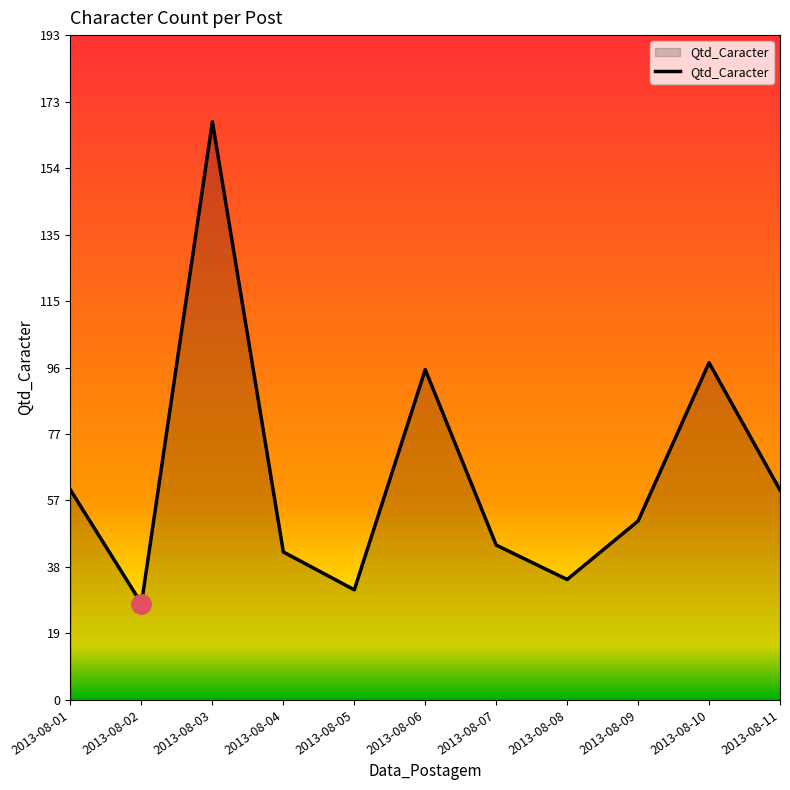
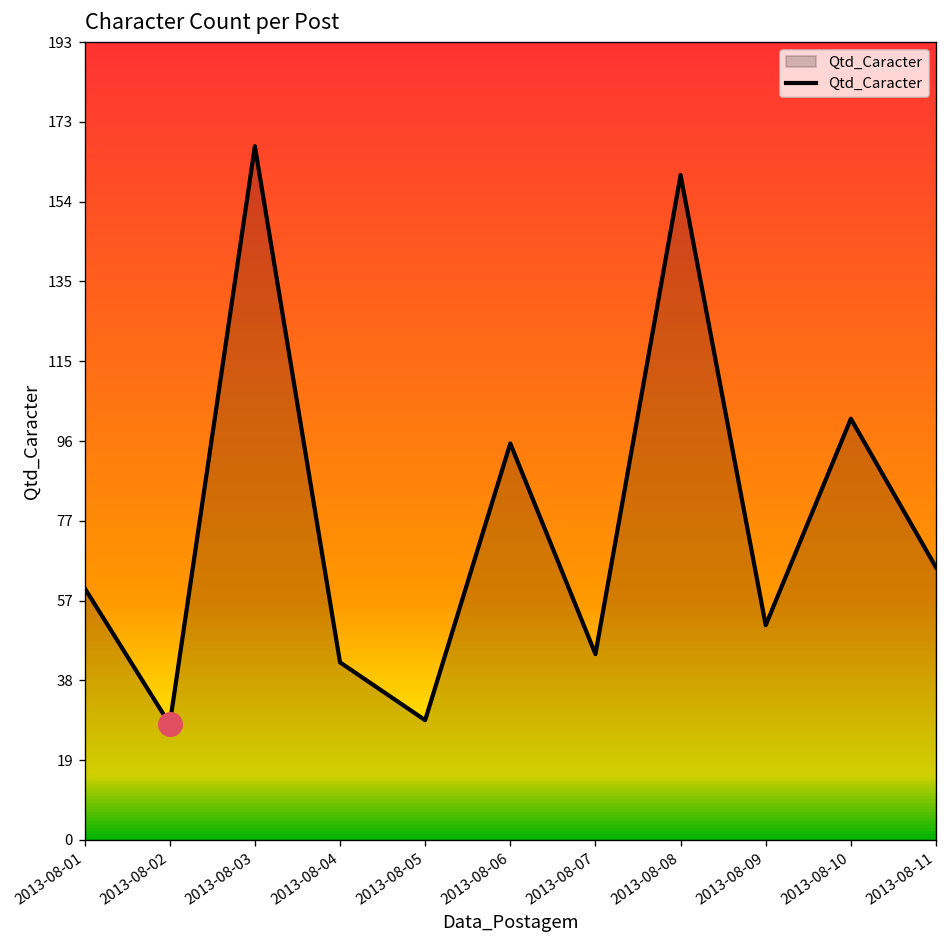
  {
    "Qtd_Caracter": {
      "2013-08-01": 61,
      "2013-08-03": 168,
      "2013-08-04": 43,
-     "2013-08-05": 32,
+     "2013-08-05": 29,
      "2013-08-06": 96,
      "2013-08-07": 45,
-     "2013-08-08": 35,
+     "2013-08-08": 161,
      "2013-08-09": 52,
-     "2013-08-10": 98,
-     "2013-08-11": 61
+     "2013-08-10": 102,
+     "2013-08-11": 66
    }
  }
